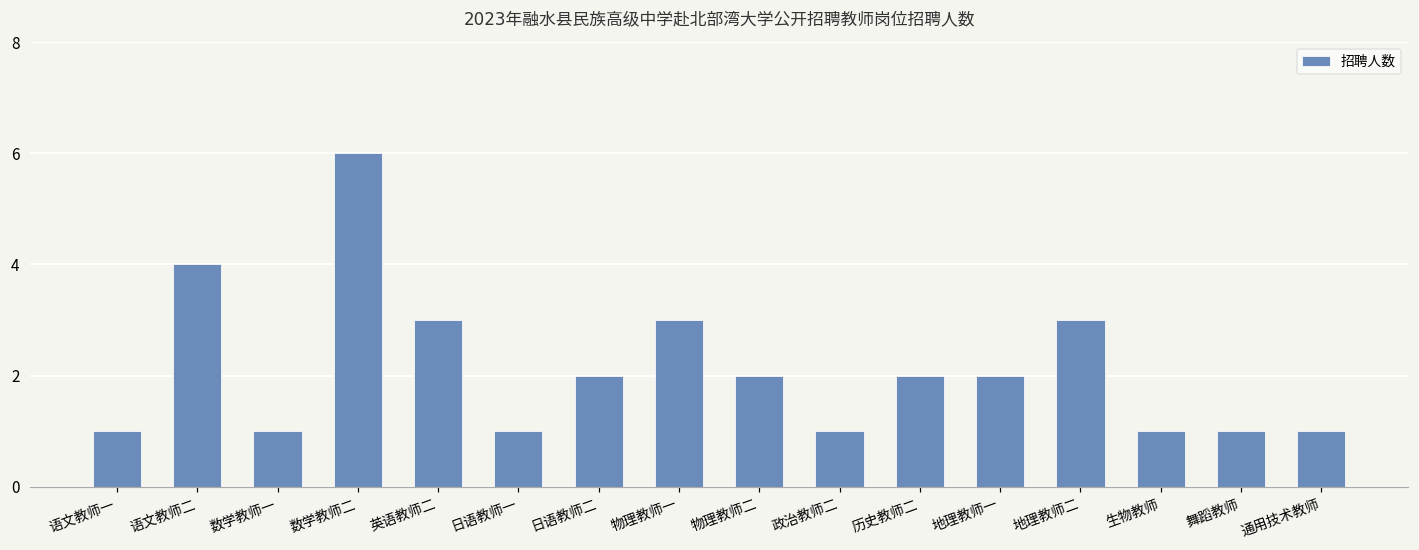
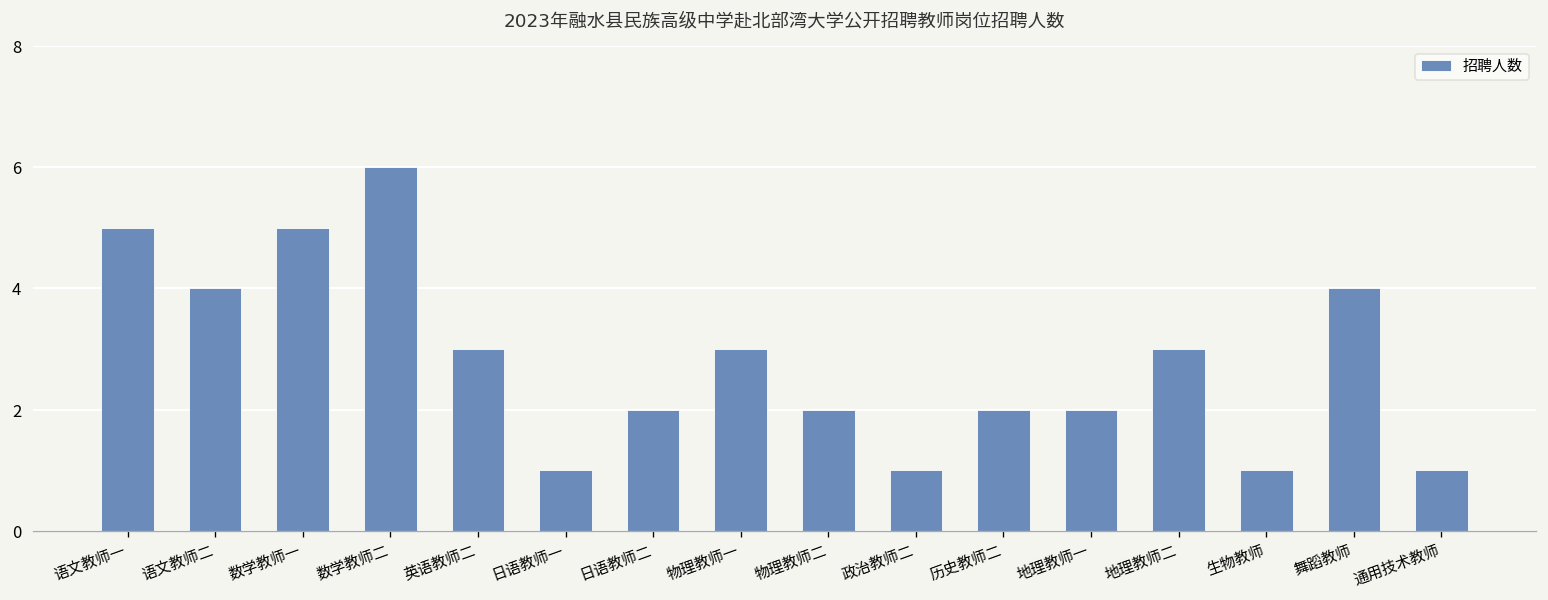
  {
-   "语文教师一": 1,
+   "语文教师一": 5,
    "语文教师二": 4,
-   "数学教师一": 1,
+   "数学教师一": 5,
    "数学教师二": 6,
    "英语教师二": 3,
    "日语教师一": 1,
    "日语教师二": 2,
    "物理教师一": 3,
    "物理教师二": 2,
    "政治教师二": 1,
    "历史教师二": 2,
    "地理教师一": 2,
    "地理教师二": 3,
    "生物教师": 1,
-   "舞蹈教师": 1,
+   "舞蹈教师": 4,
    "通用技术教师": 1
  }
